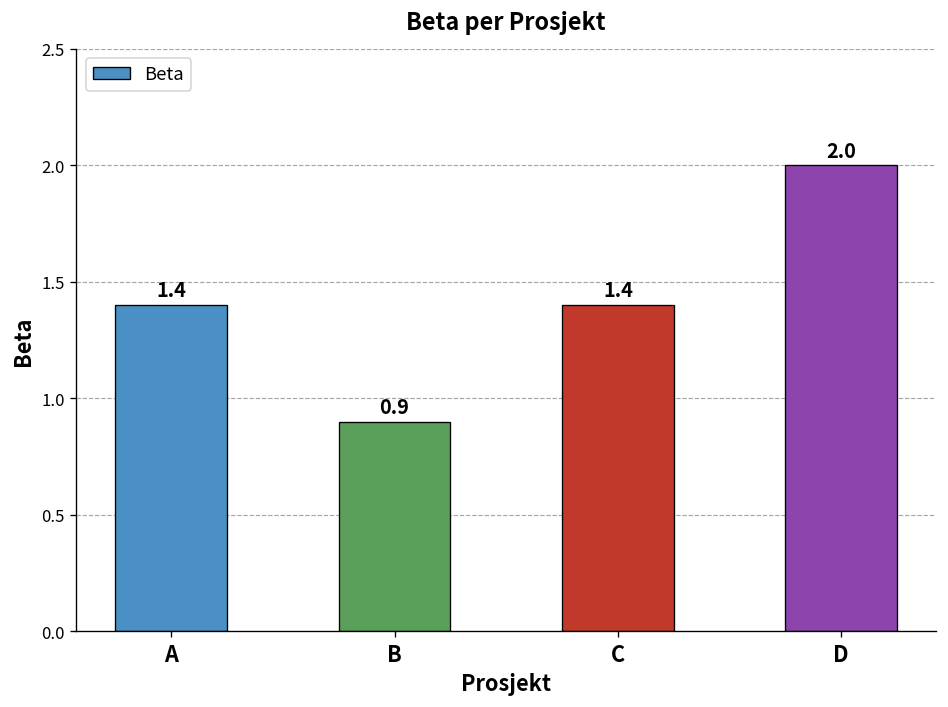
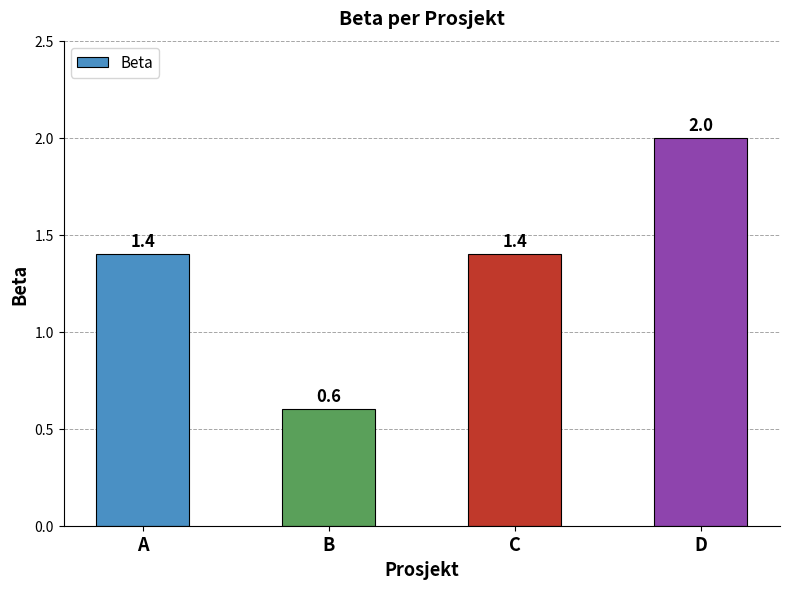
  {
    "A": 1.4,
-   "B": 0.9,
+   "B": 0.6,
    "C": 1.4,
    "D": 2.0
  }
